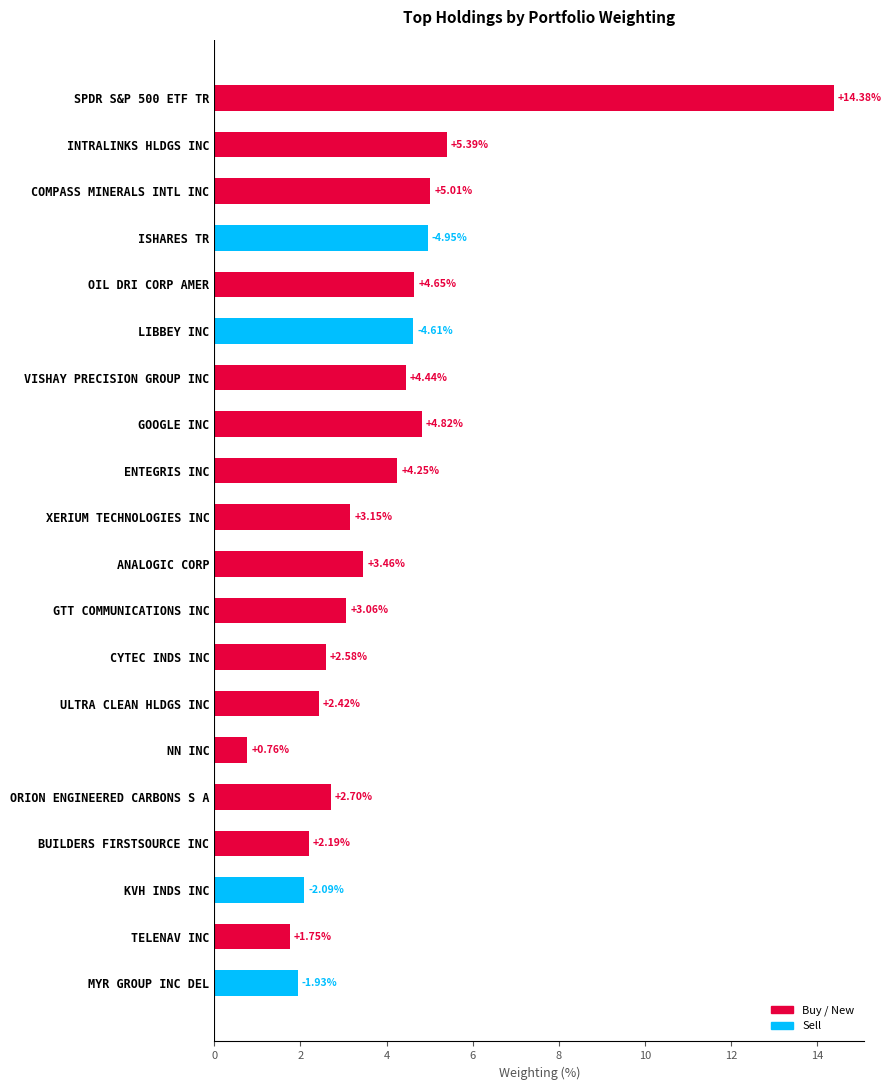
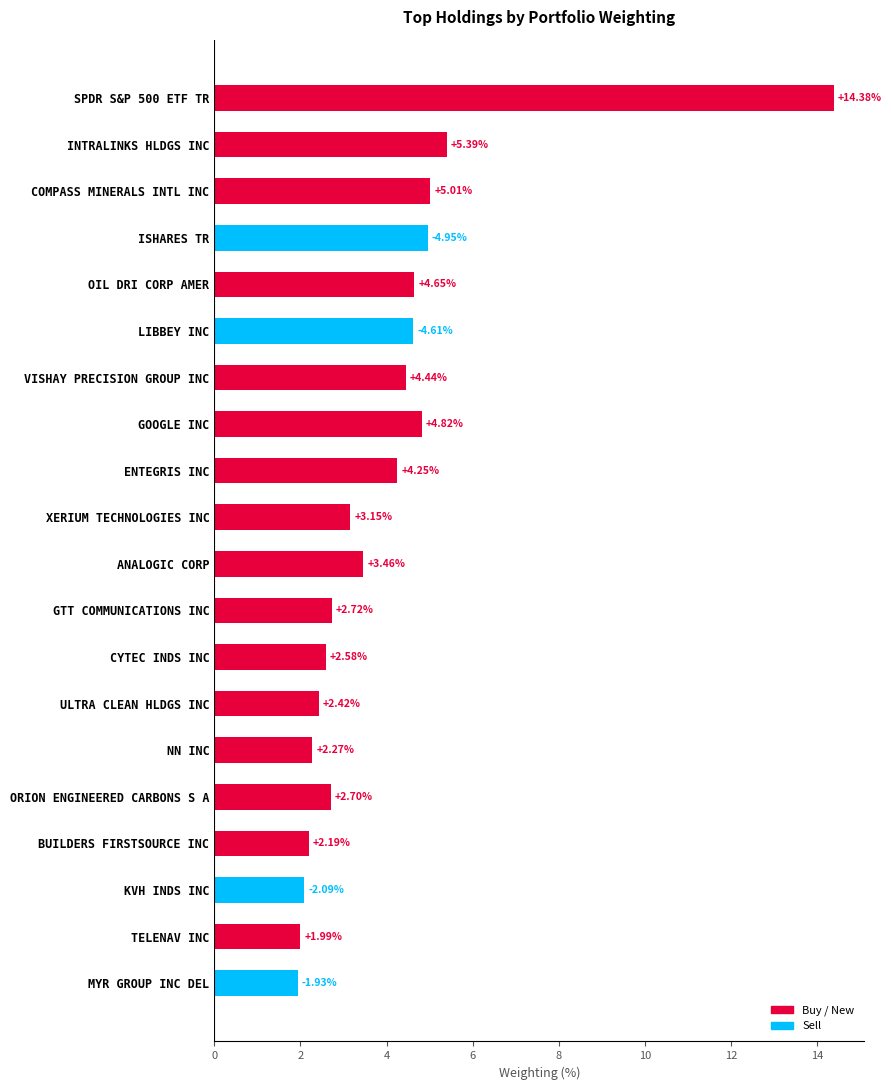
  {
    "SPDR S&P 500 ETF TR": "+14.38%",
    "INTRALINKS HLDGS INC": "+5.39%",
    "COMPASS MINERALS INTL INC": "+5.01%",
    "OIL DRI CORP AMER": "+4.65%",
    "VISHAY PRECISION GROUP INC": "+4.44%",
    "GOOGLE INC": "+4.82%",
    "ENTEGRIS INC": "+4.25%",
    "XERIUM TECHNOLOGIES INC": "+3.15%",
    "ANALOGIC CORP": "+3.46%",
-   "GTT COMMUNICATIONS INC": "+3.06%",
+   "GTT COMMUNICATIONS INC": "+2.72%",
    "CYTEC INDS INC": "+2.58%",
    "ULTRA CLEAN HLDGS INC": "+2.42%",
-   "NN INC": "+0.76%",
+   "NN INC": "+2.27%",
    "ORION ENGINEERED CARBONS S A": "+2.70%",
    "BUILDERS FIRSTSOURCE INC": "+2.19%",
-   "TELENAV INC": "+1.75%"
+   "TELENAV INC": "+1.99%"
  }
